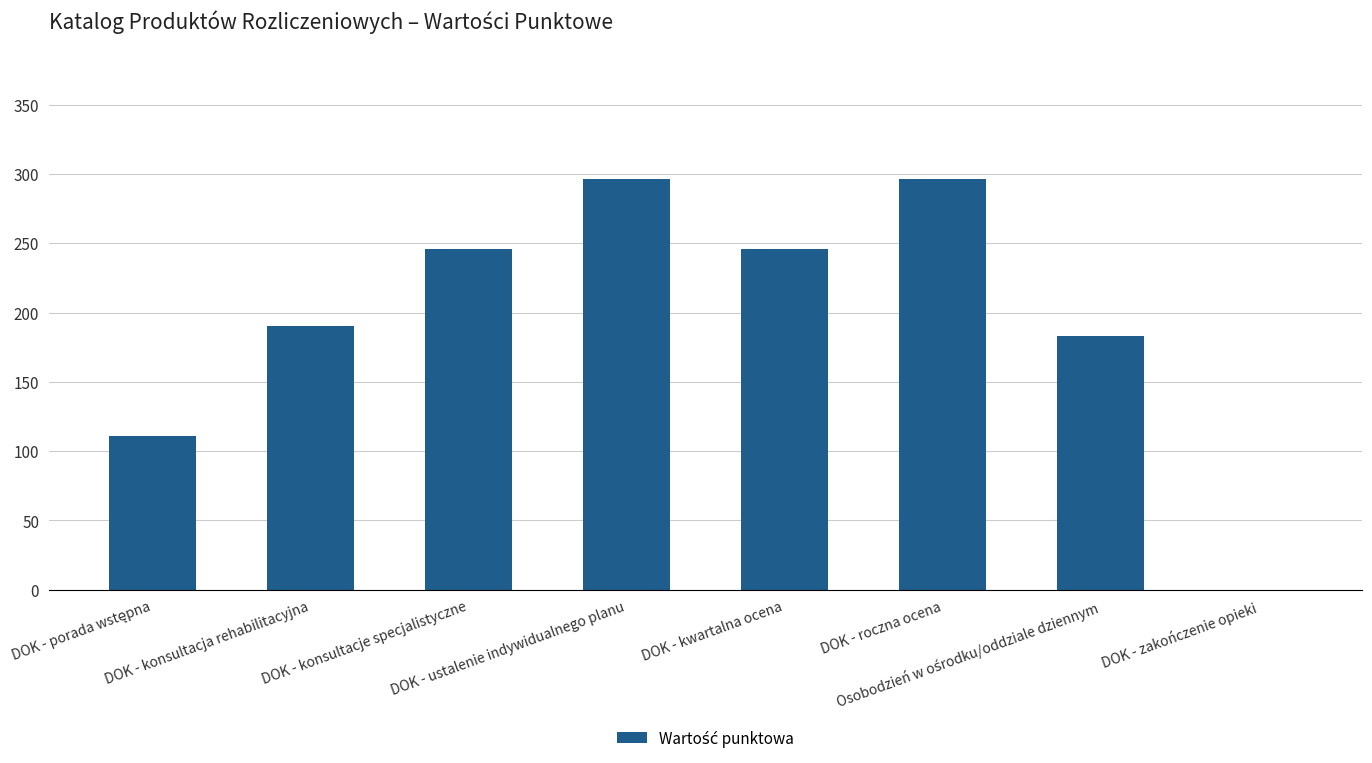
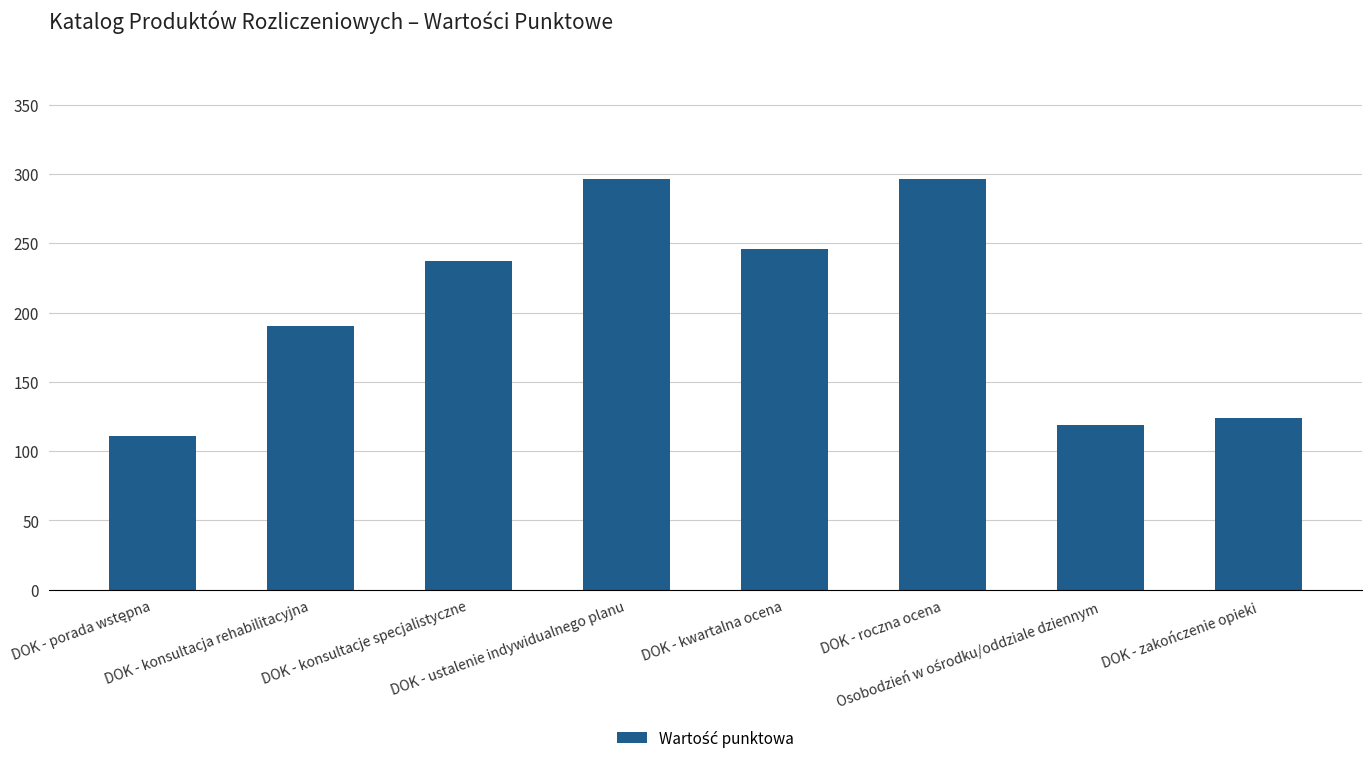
  {
    "DOK - porada wstępna": 111,
    "DOK - konsultacja rehabilitacyjna": 190,
-   "DOK - konsultacje specjalistyczne": 246,
+   "DOK - konsultacje specjalistyczne": 237,
    "DOK - ustalenie indywidualnego planu": 296,
    "DOK - kwartalna ocena": 246,
    "DOK - roczna ocena": 296,
-   "Osobodzień w ośrodku/oddziale dziennym": 183,
-   "DOK - zakończenie opieki": 0
+   "Osobodzień w ośrodku/oddziale dziennym": 119,
+   "DOK - zakończenie opieki": 124
  }
